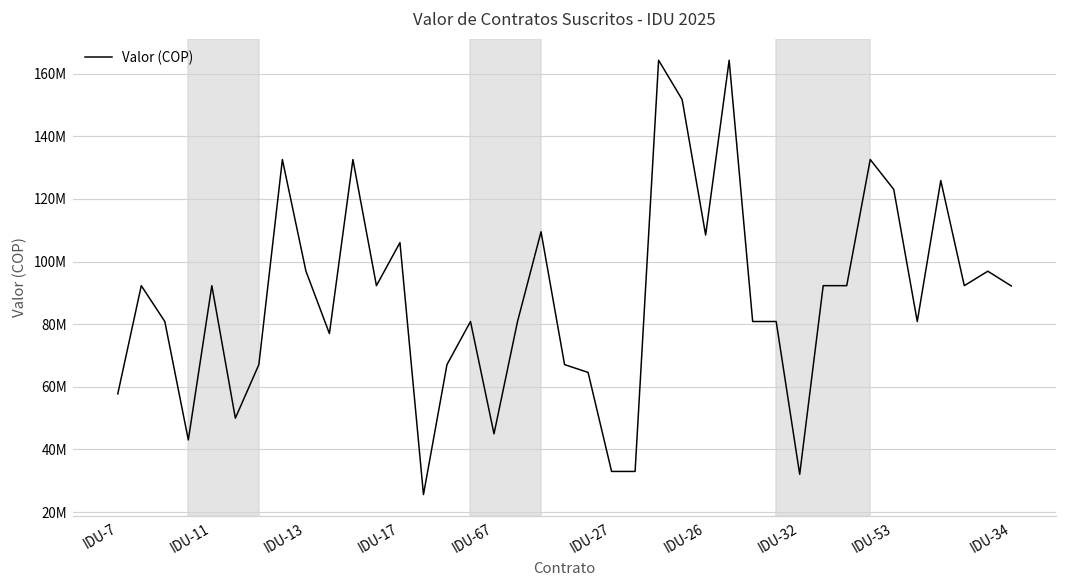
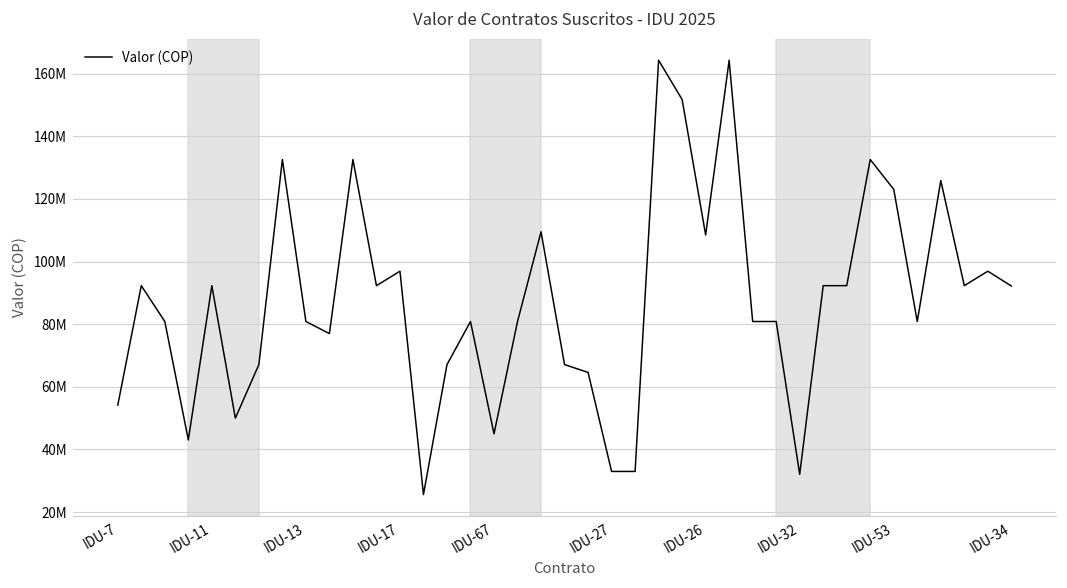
  {
-   "IDU-7": 58000000,
+   "IDU-7": 54000000,
    "IDU-11": 92000000,
-   "IDU-13": 97000000,
-   "IDU-17": 106000000,
+   "IDU-13": 81000000,
+   "IDU-17": 97000000,
    "IDU-67": 45000000,
    "IDU-27": 33000000,
    "IDU-26": 108000000,
    "IDU-32": 32000000,
    "IDU-53": 123000000,
    "IDU-34": 92000000
  }
